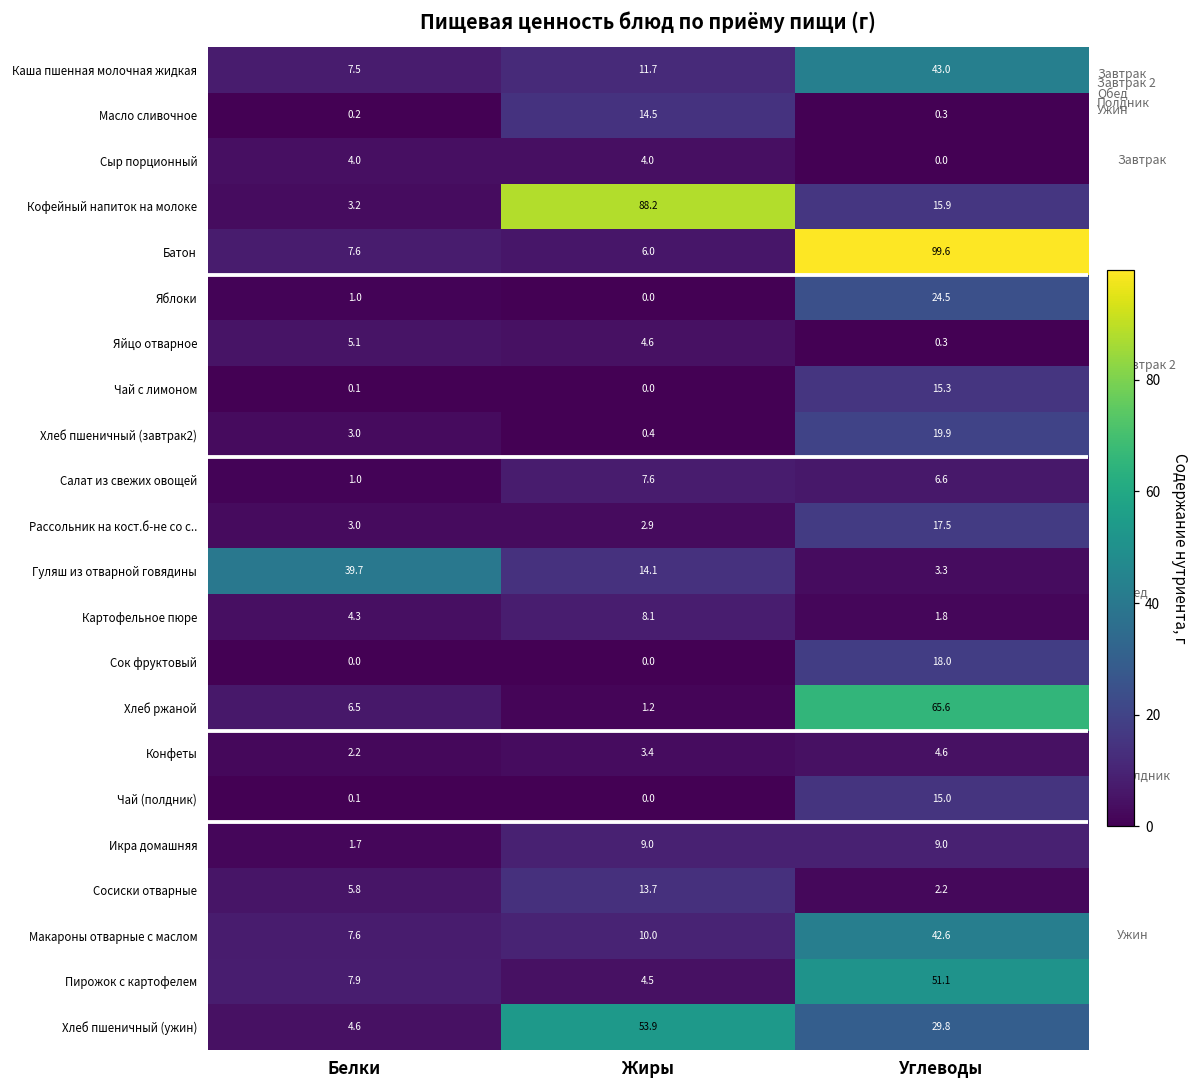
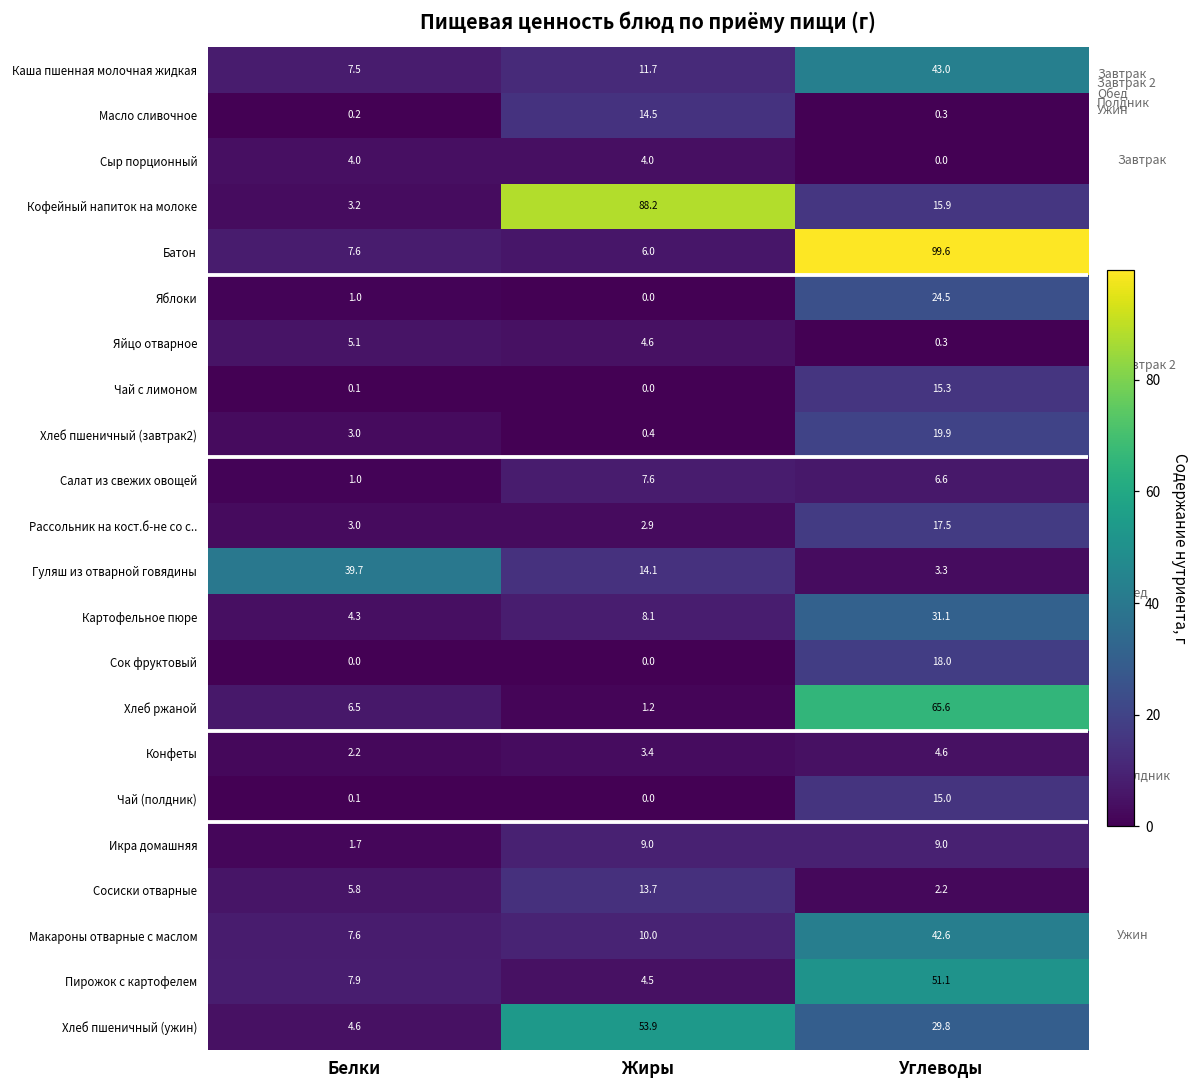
  {
    "Каша пшенная молочная жидкая": {
      "Белки": 7.5,
      "Жиры": 11.7,
      "Углеводы": 43.0
    },
    "Масло сливочное": {
      "Белки": 0.2,
      "Жиры": 14.5,
      "Углеводы": 0.3
    },
    "Сыр порционный": {
      "Белки": 4.0,
      "Жиры": 4.0,
      "Углеводы": 0.0
    },
    "Кофейный напиток на молоке": {
      "Белки": 3.2,
      "Жиры": 88.2,
      "Углеводы": 15.9
    },
    "Батон": {
      "Белки": 7.6,
      "Жиры": 6.0,
      "Углеводы": 99.6
    },
    "Яблоки": {
      "Белки": 1.0,
      "Жиры": 0.0,
      "Углеводы": 24.5
    },
    "Яйцо отварное": {
      "Белки": 5.1,
      "Жиры": 4.6,
      "Углеводы": 0.3
    },
    "Чай с лимоном": {
      "Белки": 0.1,
      "Жиры": 0.0,
      "Углеводы": 15.3
    },
    "Хлеб пшеничный (завтрак2)": {
      "Белки": 3.0,
      "Жиры": 0.4,
      "Углеводы": 19.9
    },
    "Салат из свежих овощей": {
      "Белки": 1.0,
      "Жиры": 7.6,
      "Углеводы": 6.6
    },
    "Рассольник на кост.б-не со с..": {
      "Белки": 3.0,
      "Жиры": 2.9,
      "Углеводы": 17.5
    },
    "Гуляш из отварной говядины": {
      "Белки": 39.7,
      "Жиры": 14.1,
      "Углеводы": 3.3
    },
    "Картофельное пюре": {
      "Белки": 4.3,
      "Жиры": 8.1,
-     "Углеводы": 1.8
+     "Углеводы": 31.1
    },
    "Сок фруктовый": {
      "Белки": 0.0,
      "Жиры": 0.0,
      "Углеводы": 18.0
    },
    "Хлеб ржаной": {
      "Белки": 6.5,
      "Жиры": 1.2,
      "Углеводы": 65.6
    },
    "Конфеты": {
      "Белки": 2.2,
      "Жиры": 3.4,
      "Углеводы": 4.6
    },
    "Чай (полдник)": {
      "Белки": 0.1,
      "Жиры": 0.0,
      "Углеводы": 15.0
    },
    "Икра домашняя": {
      "Белки": 1.7,
      "Жиры": 9.0,
      "Углеводы": 9.0
    },
    "Сосиски отварные": {
      "Белки": 5.8,
      "Жиры": 13.7,
      "Углеводы": 2.2
    },
    "Макароны отварные с маслом": {
      "Белки": 7.6,
      "Жиры": 10.0,
      "Углеводы": 42.6
    },
    "Пирожок с картофелем": {
      "Белки": 7.9,
      "Жиры": 4.5,
      "Углеводы": 51.1
    },
    "Хлеб пшеничный (ужин)": {
      "Белки": 4.6,
      "Жиры": 53.9,
      "Углеводы": 29.8
    }
  }
